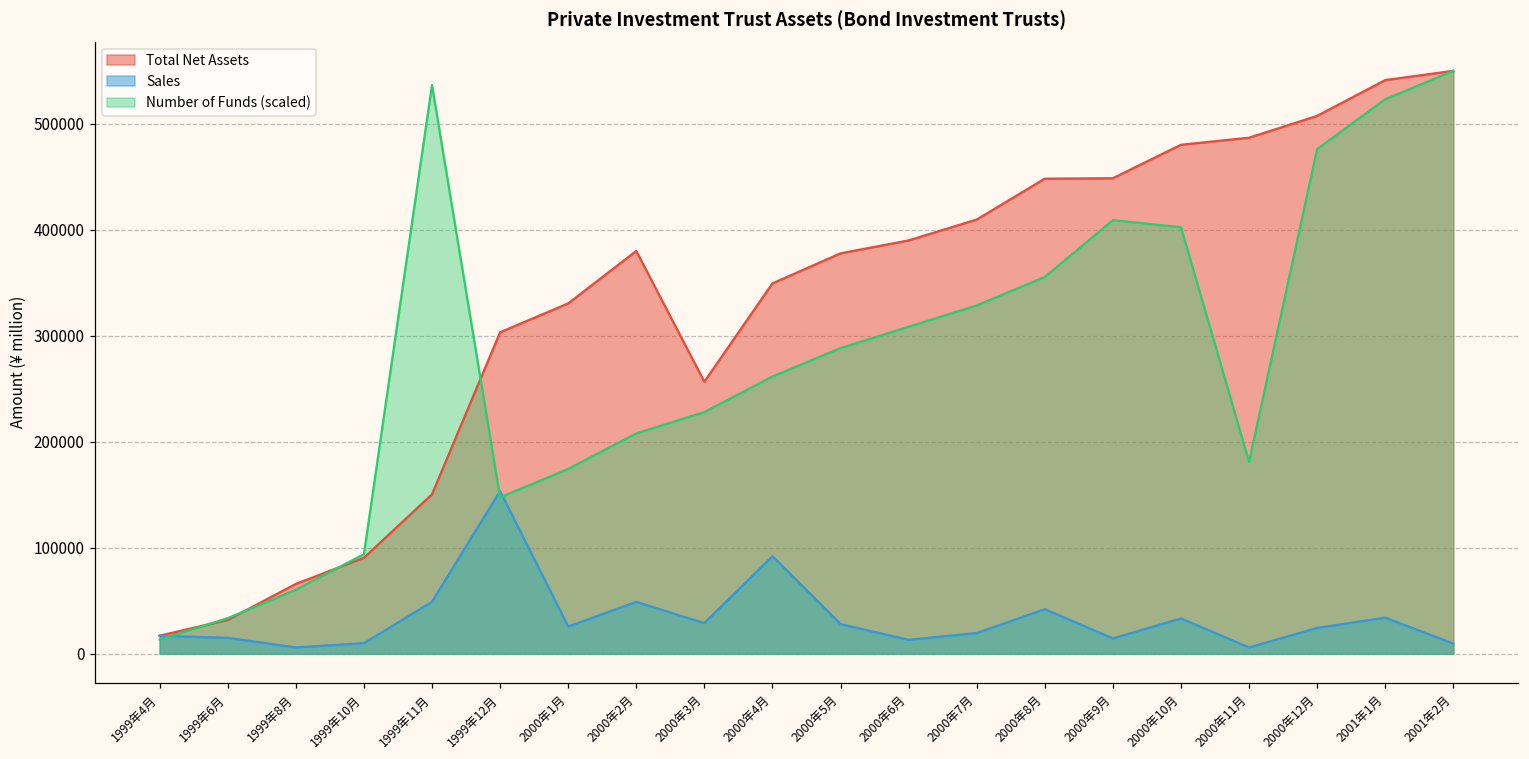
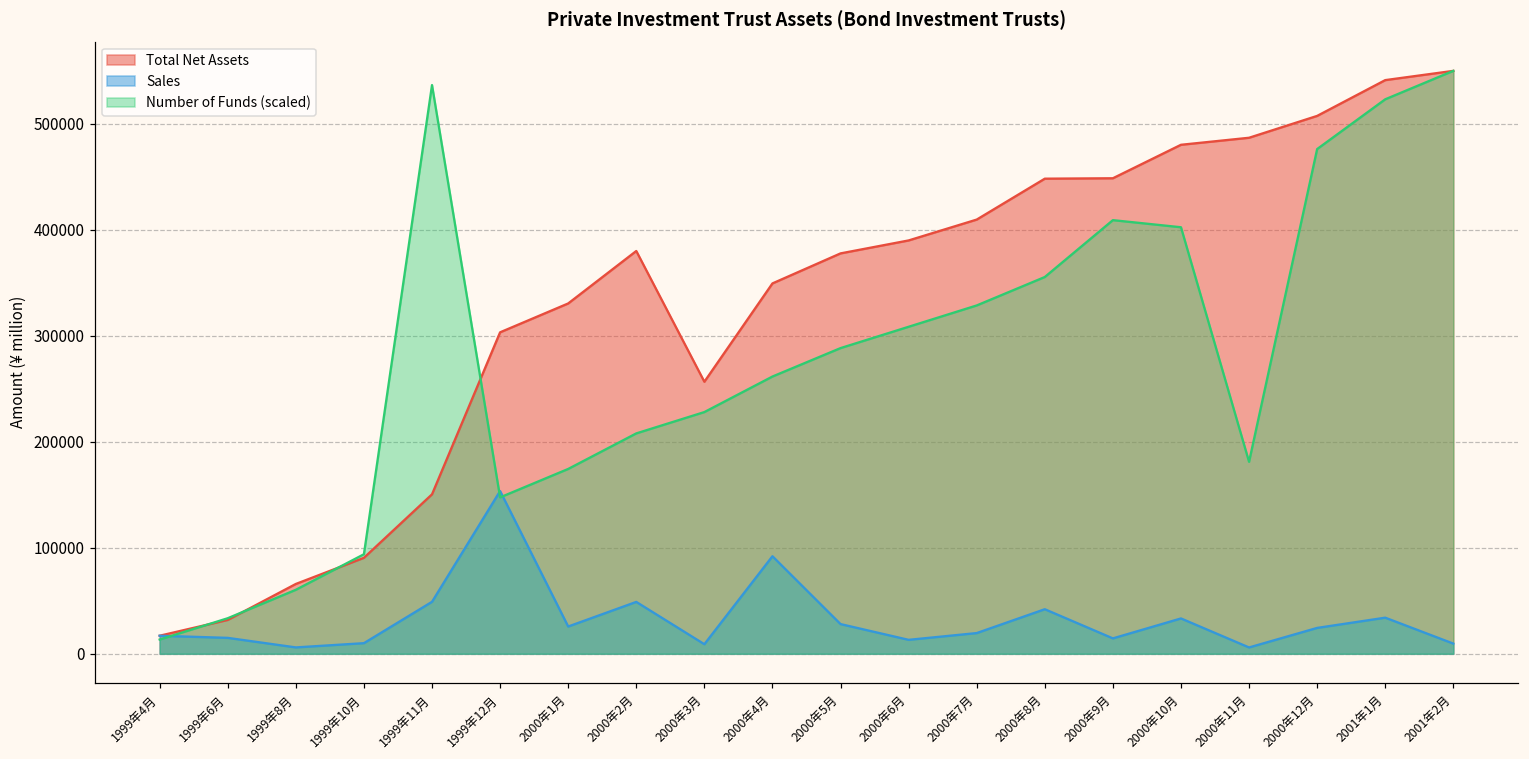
  {
    "Total Net Assets": {
      "1999年8月": 70000,
      "1999年10月": 90000,
      "1999年11月": 150000,
      "1999年12月": 300000,
      "2000年1月": 330000,
      "2000年2月": 380000,
      "2000年3月": 260000,
      "2000年4月": 350000,
      "2000年5月": 380000,
      "2000年6月": 390000,
      "2000年7月": 410000,
      "2000年8月": 450000,
      "2000年9月": 450000,
      "2000年10月": 480000,
      "2000年11月": 490000,
      "2000年12月": 510000,
      "2001年1月": 540000
    },
    "Sales": {
      "1999年6月": 20000,
      "1999年8月": 10000,
      "1999年10月": 10000,
      "1999年11月": 50000,
      "1999年12月": 150000,
      "2000年1月": 30000,
      "2000年2月": 50000,
-     "2000年3月": 30000,
+     "2000年3月": 10000,
      "2000年4月": 90000,
      "2000年5月": 30000,
      "2000年6月": 10000,
      "2000年7月": 20000,
      "2000年8月": 40000,
      "2000年9月": 10000,
      "2000年10月": 30000,
      "2000年11月": 10000,
      "2000年12月": 20000,
      "2001年1月": 30000,
      "2001年2月": 10000
    },
    "Number of Funds (scaled)": {
      "1999年4月": 10000,
      "1999年8月": 60000,
      "1999年10月": 90000,
      "1999年11月": 540000,
      "1999年12月": 150000,
      "2000年1月": 170000,
      "2000年2月": 210000,
      "2000年3月": 230000,
      "2000年4月": 260000,
      "2000年5月": 290000,
      "2000年6月": 310000,
      "2000年7月": 330000,
      "2000年8月": 360000,
      "2000年9月": 410000,
      "2000年10月": 400000,
      "2000年11月": 180000,
      "2000年12月": 480000,
      "2001年1月": 520000
    }
  }
